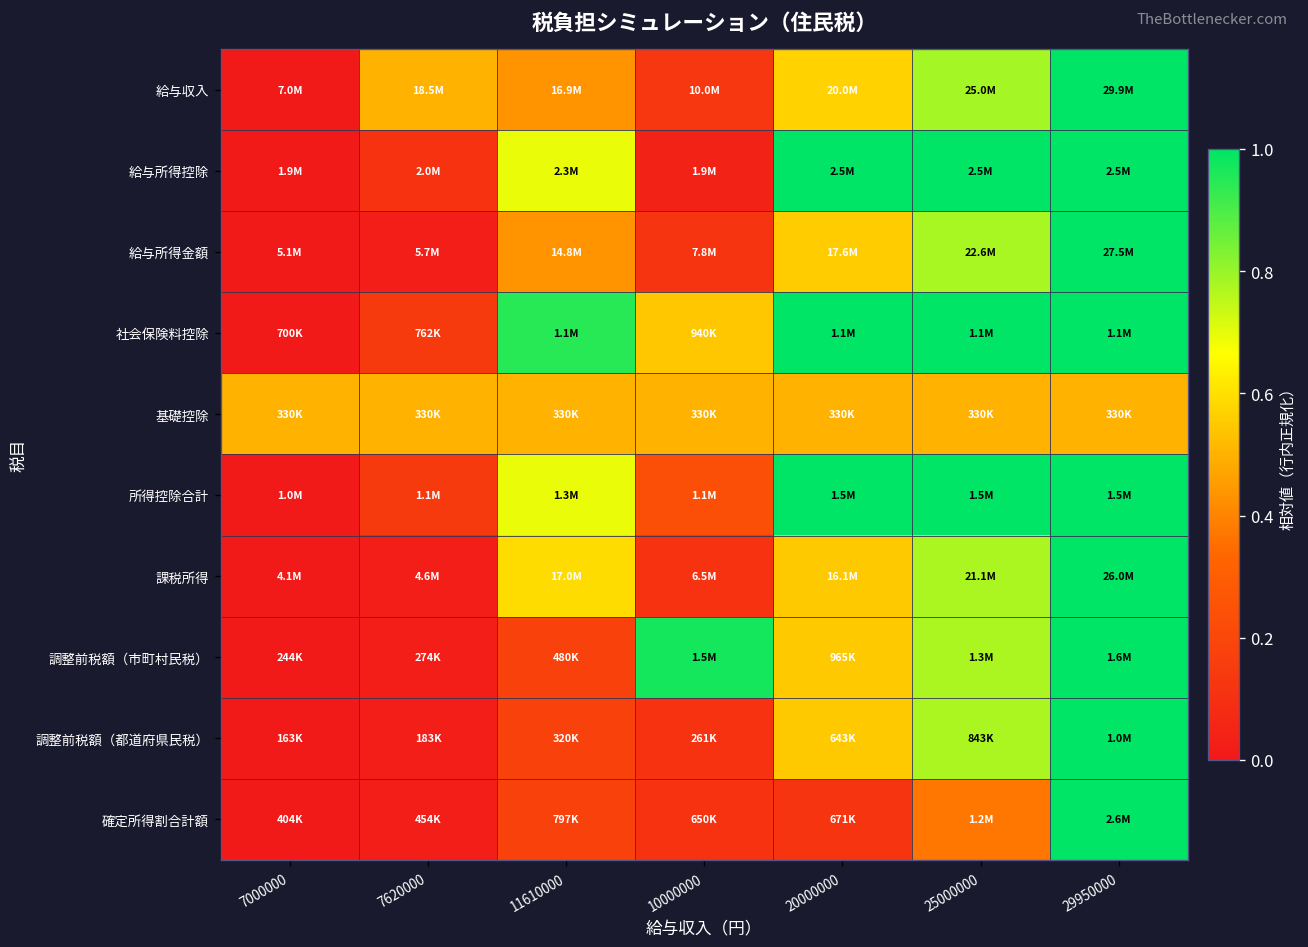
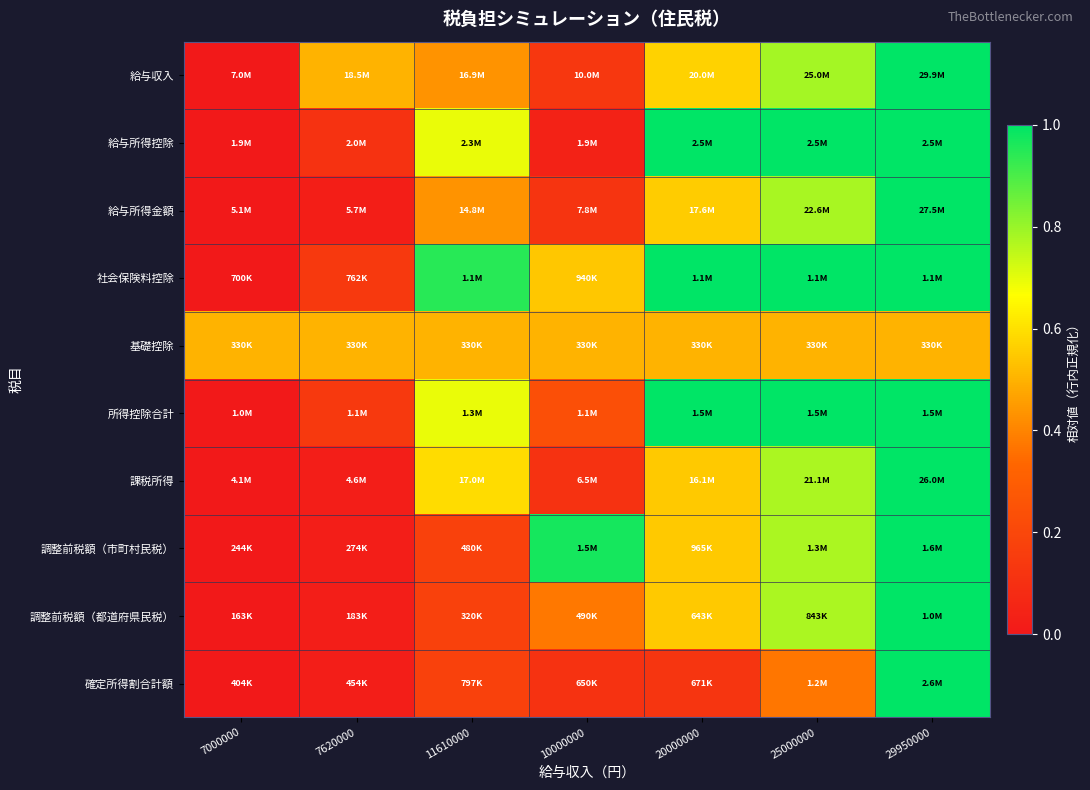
  {
    "給与収入": {
      "7000000": "7.0M",
      "7620000": "18.5M",
      "11610000": "16.9M",
      "10000000": "10.0M",
      "20000000": "20.0M",
      "25000000": "25.0M",
      "29950000": "29.9M"
    },
    "給与所得控除": {
      "7000000": "1.9M",
      "7620000": "2.0M",
      "11610000": "2.3M",
      "10000000": "1.9M",
      "20000000": "2.5M",
      "25000000": "2.5M",
      "29950000": "2.5M"
    },
    "給与所得金額": {
      "7000000": "5.1M",
      "7620000": "5.7M",
      "11610000": "14.8M",
      "10000000": "7.8M",
      "20000000": "17.6M",
      "25000000": "22.6M",
      "29950000": "27.5M"
    },
    "社会保険料控除": {
      "7000000": "700K",
      "7620000": "762K",
      "11610000": "1.1M",
      "10000000": "940K",
      "20000000": "1.1M",
      "25000000": "1.1M",
      "29950000": "1.1M"
    },
    "基礎控除": {
      "7000000": "330K",
      "7620000": "330K",
      "11610000": "330K",
      "10000000": "330K",
      "20000000": "330K",
      "25000000": "330K",
      "29950000": "330K"
    },
    "所得控除合計": {
      "7000000": "1.0M",
      "7620000": "1.1M",
      "11610000": "1.3M",
      "10000000": "1.1M",
      "20000000": "1.5M",
      "25000000": "1.5M",
      "29950000": "1.5M"
    },
    "課税所得": {
      "7000000": "4.1M",
      "7620000": "4.6M",
      "11610000": "17.0M",
      "10000000": "6.5M",
      "20000000": "16.1M",
      "25000000": "21.1M",
      "29950000": "26.0M"
    },
    "調整前税額（市町村民税）": {
      "7000000": "244K",
      "7620000": "274K",
      "11610000": "480K",
      "10000000": "1.5M",
      "20000000": "965K",
      "25000000": "1.3M",
      "29950000": "1.6M"
    },
    "調整前税額（都道府県民税）": {
      "7000000": "163K",
      "7620000": "183K",
      "11610000": "320K",
-     "10000000": "261K",
+     "10000000": "490K",
      "20000000": "643K",
      "25000000": "843K",
      "29950000": "1.0M"
    },
    "確定所得割合計額": {
      "7000000": "404K",
      "7620000": "454K",
      "11610000": "797K",
      "10000000": "650K",
      "20000000": "671K",
      "25000000": "1.2M",
      "29950000": "2.6M"
    }
  }
